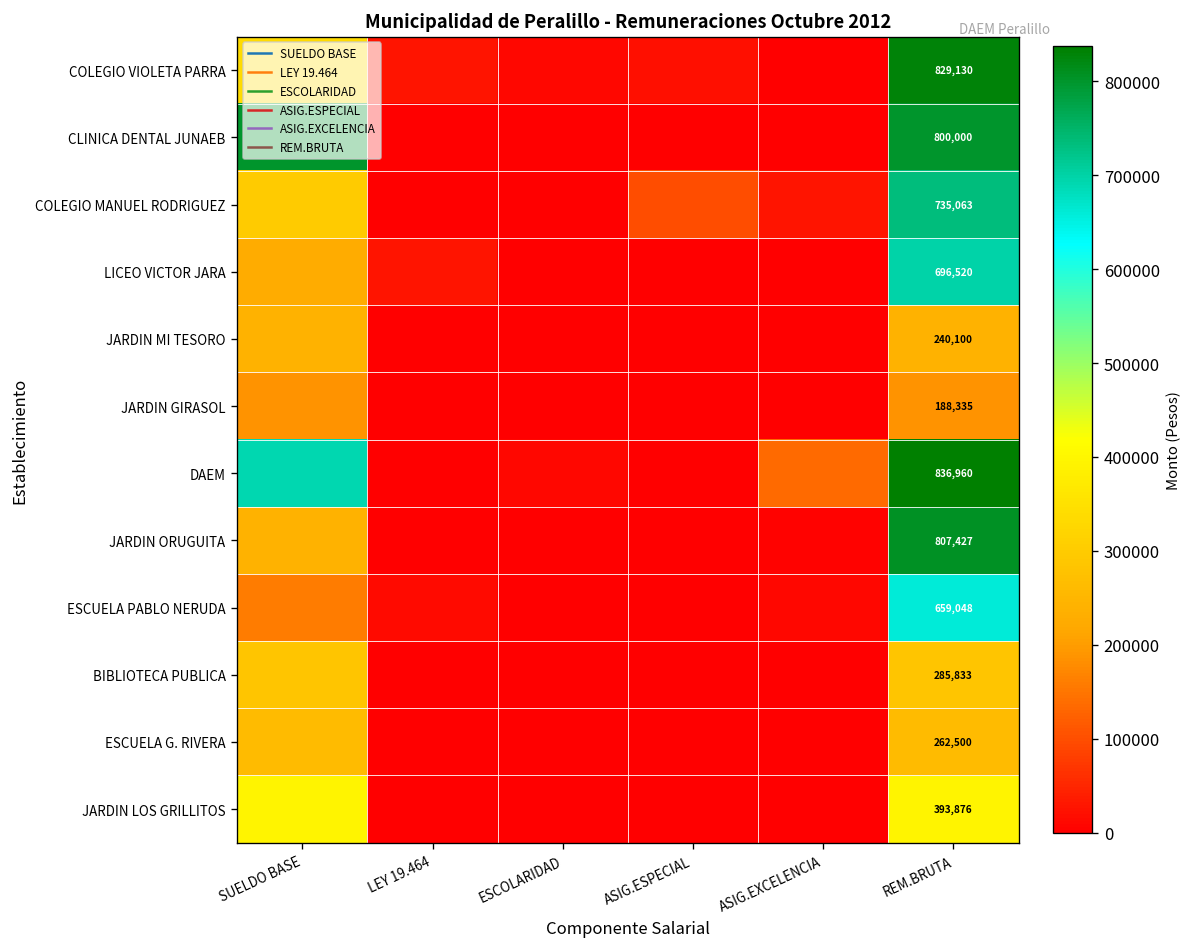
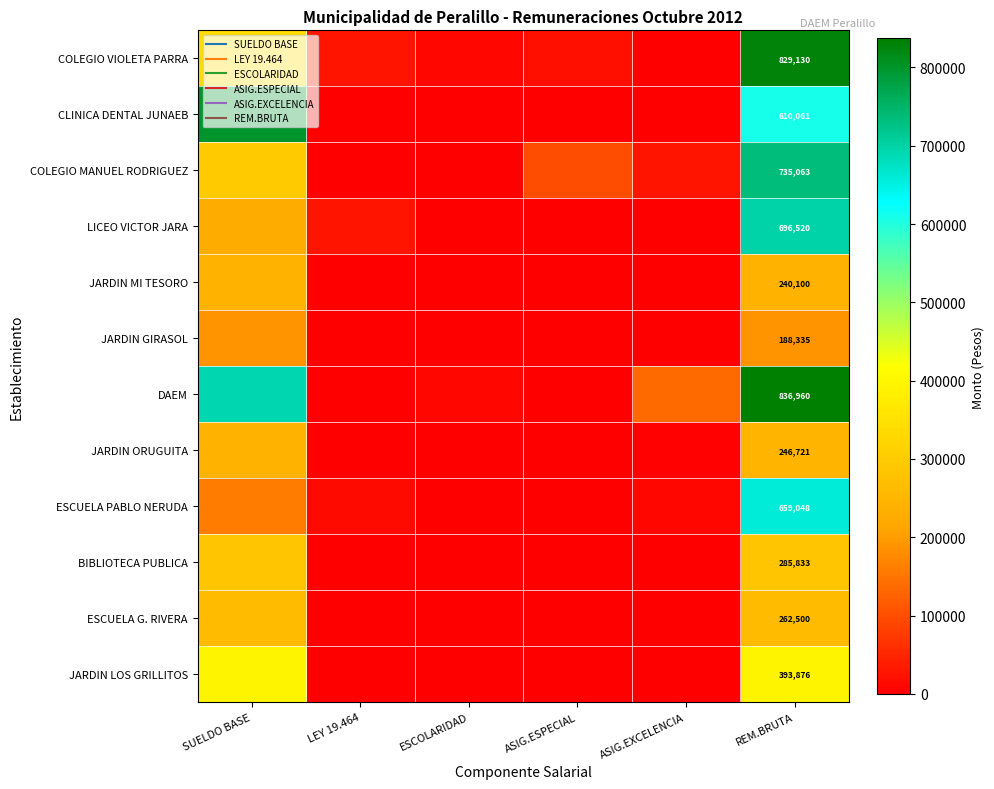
  {
    "COLEGIO VIOLETA PARRA": {
      "REM.BRUTA": "829,130"
    },
    "CLINICA DENTAL JUNAEB": {
-     "REM.BRUTA": "800,000"
+     "REM.BRUTA": "610,061"
    },
    "COLEGIO MANUEL RODRIGUEZ": {
      "REM.BRUTA": "735,063"
    },
    "LICEO VICTOR JARA": {
      "REM.BRUTA": "696,520"
    },
    "JARDIN MI TESORO": {
      "REM.BRUTA": "240,100"
    },
    "JARDIN GIRASOL": {
      "REM.BRUTA": "188,335"
    },
    "DAEM": {
      "REM.BRUTA": "836,960"
    },
    "JARDIN ORUGUITA": {
-     "REM.BRUTA": "807,427"
+     "REM.BRUTA": "246,721"
    },
    "ESCUELA PABLO NERUDA": {
      "REM.BRUTA": "659,048"
    },
    "BIBLIOTECA PUBLICA": {
      "REM.BRUTA": "285,833"
    },
    "ESCUELA G. RIVERA": {
      "REM.BRUTA": "262,500"
    },
    "JARDIN LOS GRILLITOS": {
      "REM.BRUTA": "393,876"
    }
  }
